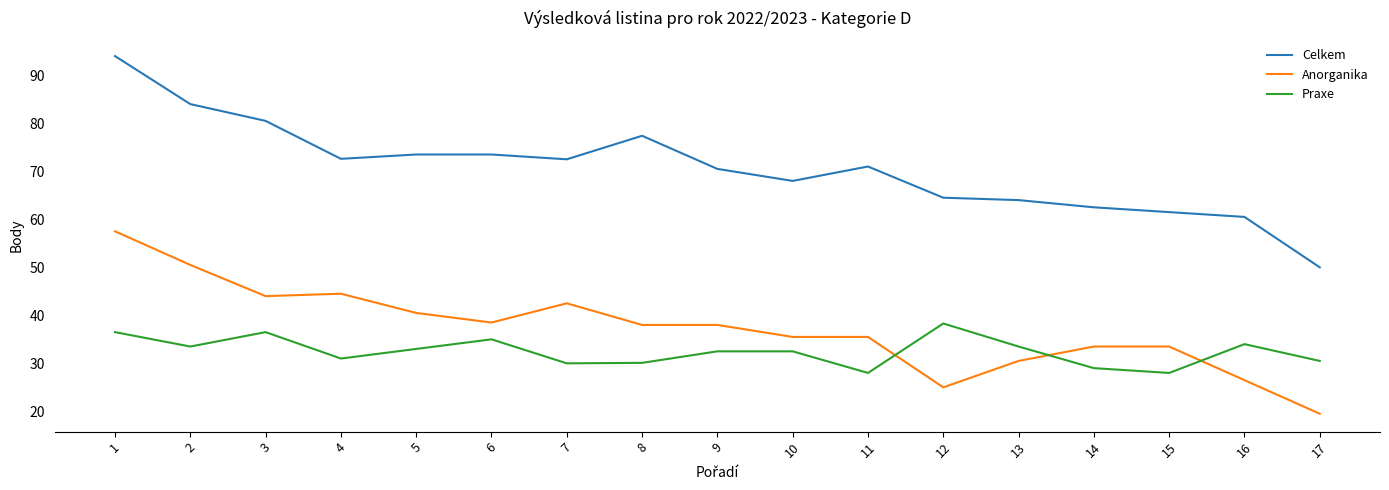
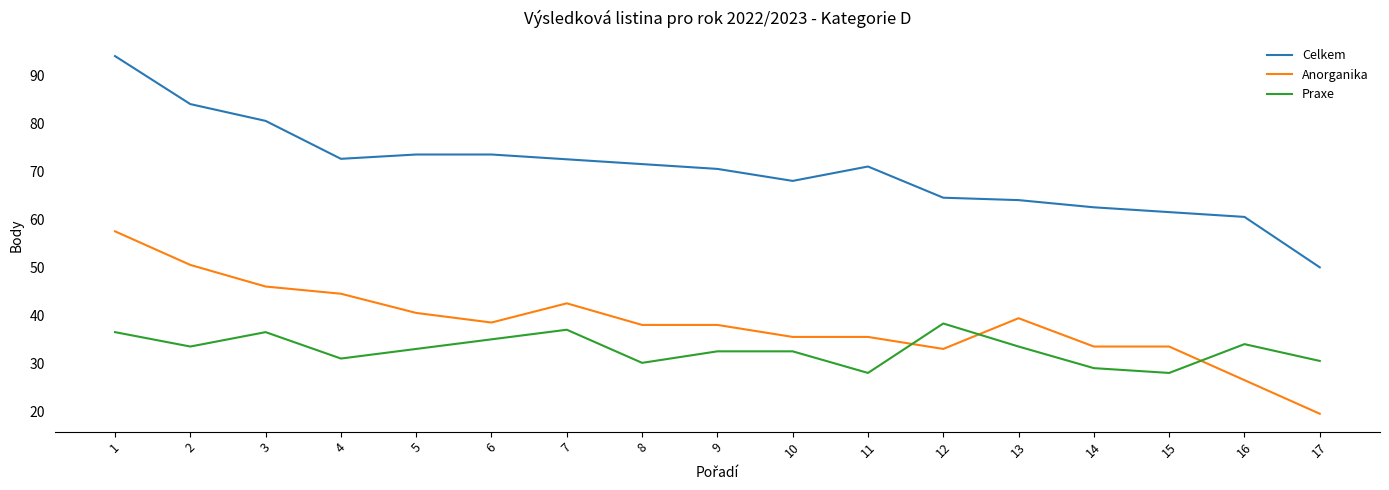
  {
    "Celkem": {
      "1": 94,
      "2": 84,
      "3": 81,
      "4": 73,
      "5": 74,
      "6": 74,
      "7": 73,
-     "8": 77,
+     "8": 72,
      "9": 71,
      "10": 68,
      "11": 71,
      "12": 65,
      "13": 64,
      "14": 63,
      "15": 62,
      "16": 61,
      "17": 50
    },
    "Anorganika": {
      "1": 58,
      "2": 51,
-     "3": 44,
+     "3": 46,
      "4": 45,
      "5": 41,
      "6": 39,
      "7": 43,
      "8": 38,
      "9": 38,
      "10": 36,
      "11": 36,
-     "12": 25,
-     "13": 31,
+     "12": 33,
+     "13": 39,
      "14": 34,
      "15": 34,
      "16": 27,
      "17": 20
    },
    "Praxe": {
      "1": 37,
      "2": 34,
      "3": 37,
      "4": 31,
      "5": 33,
      "6": 35,
-     "7": 30,
+     "7": 37,
      "8": 30,
      "9": 33,
      "10": 33,
      "11": 28,
      "12": 38,
      "13": 34,
      "14": 29,
      "15": 28,
      "16": 34,
      "17": 31
    }
  }
